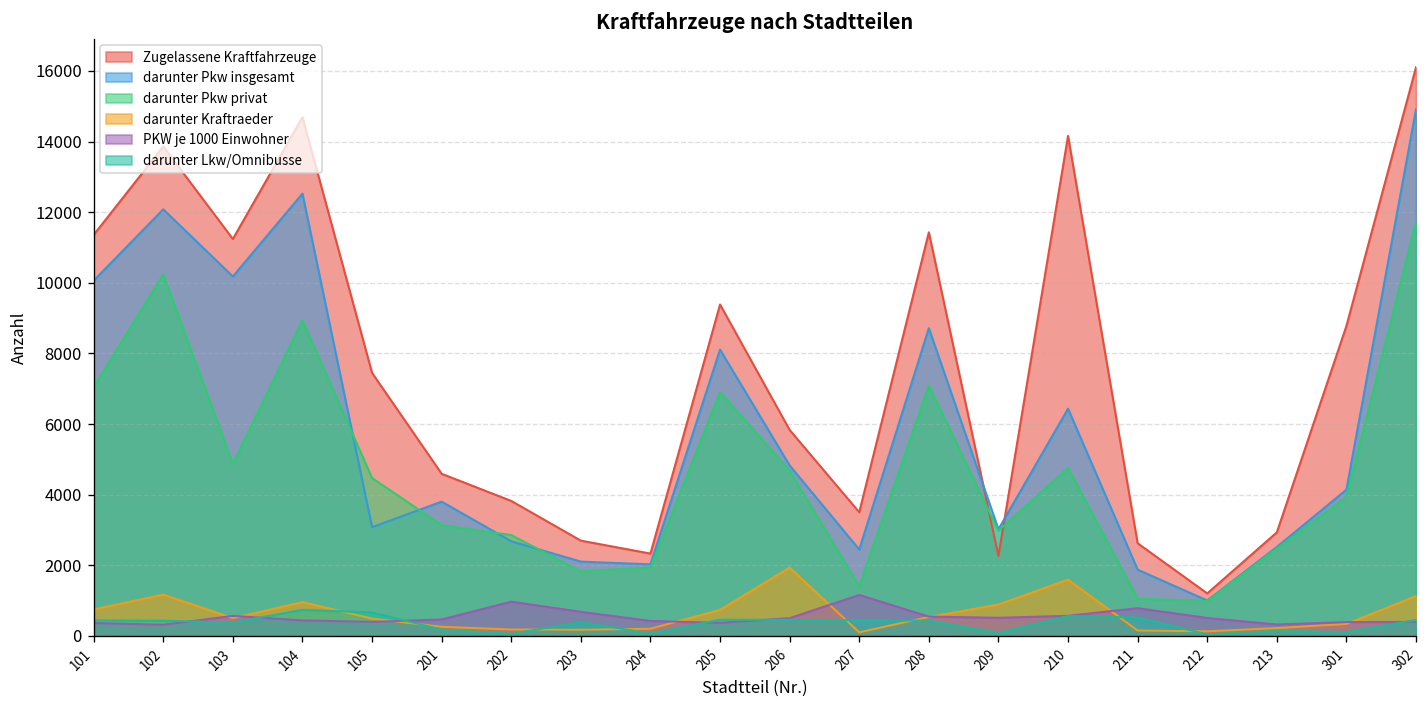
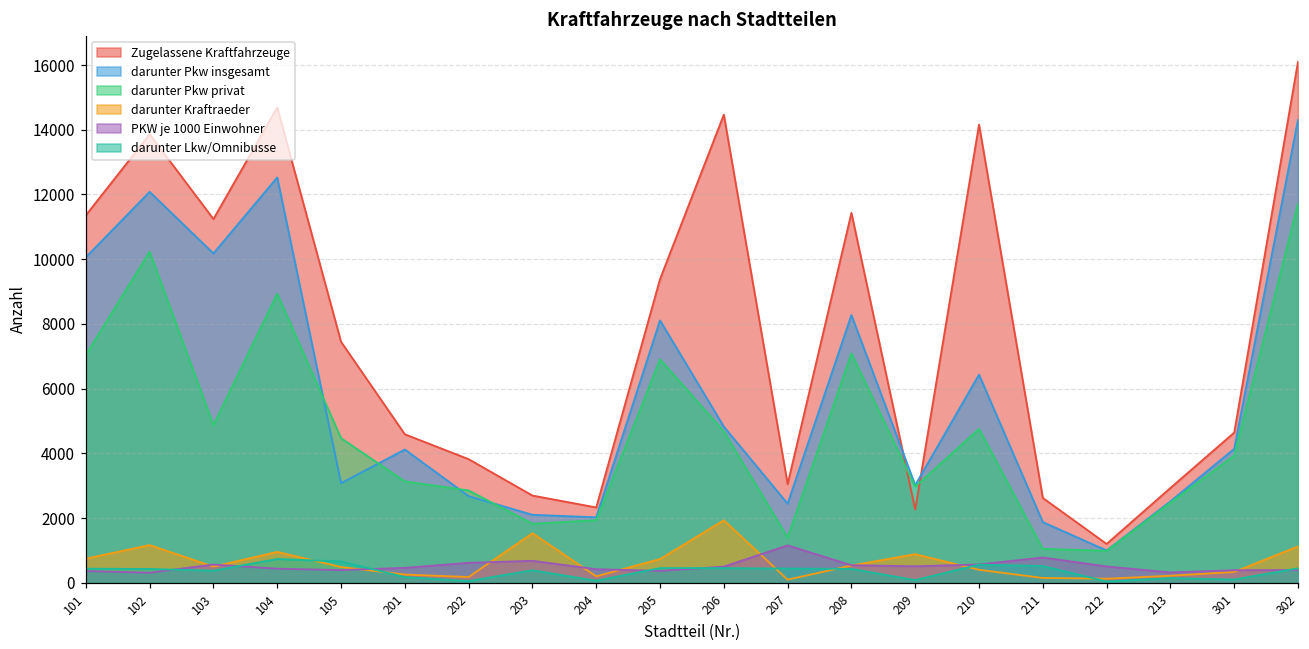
  {
    "Zugelassene Kraftfahrzeuge": {
      "101": 11400,
      "103": 11200,
      "105": 7500,
      "201": 4600,
      "202": 3800,
      "203": 2700,
      "204": 2300,
      "205": 9400,
-     "206": 5800,
-     "207": 3500,
+     "206": 14500,
+     "207": 3100,
      "208": 11400,
      "209": 2300,
      "210": 14200,
      "211": 2600,
      "212": 1200,
      "213": 2900,
-     "301": 8800,
+     "301": 4600,
      "302": 16100
    },
    "darunter Pkw insgesamt": {
      "101": 10100,
      "102": 12100,
      "103": 10200,
      "104": 12500,
      "105": 3100,
-     "201": 3800,
+     "201": 4100,
      "202": 2700,
      "203": 2100,
      "204": 2000,
      "205": 8100,
      "206": 4800,
      "207": 2400,
-     "208": 8700,
+     "208": 8300,
      "210": 6400,
      "211": 1900,
      "301": 4100,
-     "302": 14900
+     "302": 14300
    },
    "darunter Kraftraeder": {
      "101": 700,
      "102": 1200,
      "104": 1000,
      "105": 500,
      "202": 200,
-     "203": 200,
+     "203": 1500,
      "204": 200,
      "205": 700,
      "206": 1900,
      "207": 100,
      "209": 900,
-     "210": 1600,
+     "210": 400,
      "211": 200,
      "302": 1100
    },
    "PKW je 1000 Einwohner": {
      "102": 300,
      "104": 400,
      "105": 400,
      "201": 500,
-     "202": 1000,
+     "202": 600,
      "203": 700,
      "204": 400,
      "205": 400,
      "207": 1200,
      "209": 500,
      "211": 800,
      "212": 500,
      "213": 300
    }
  }
